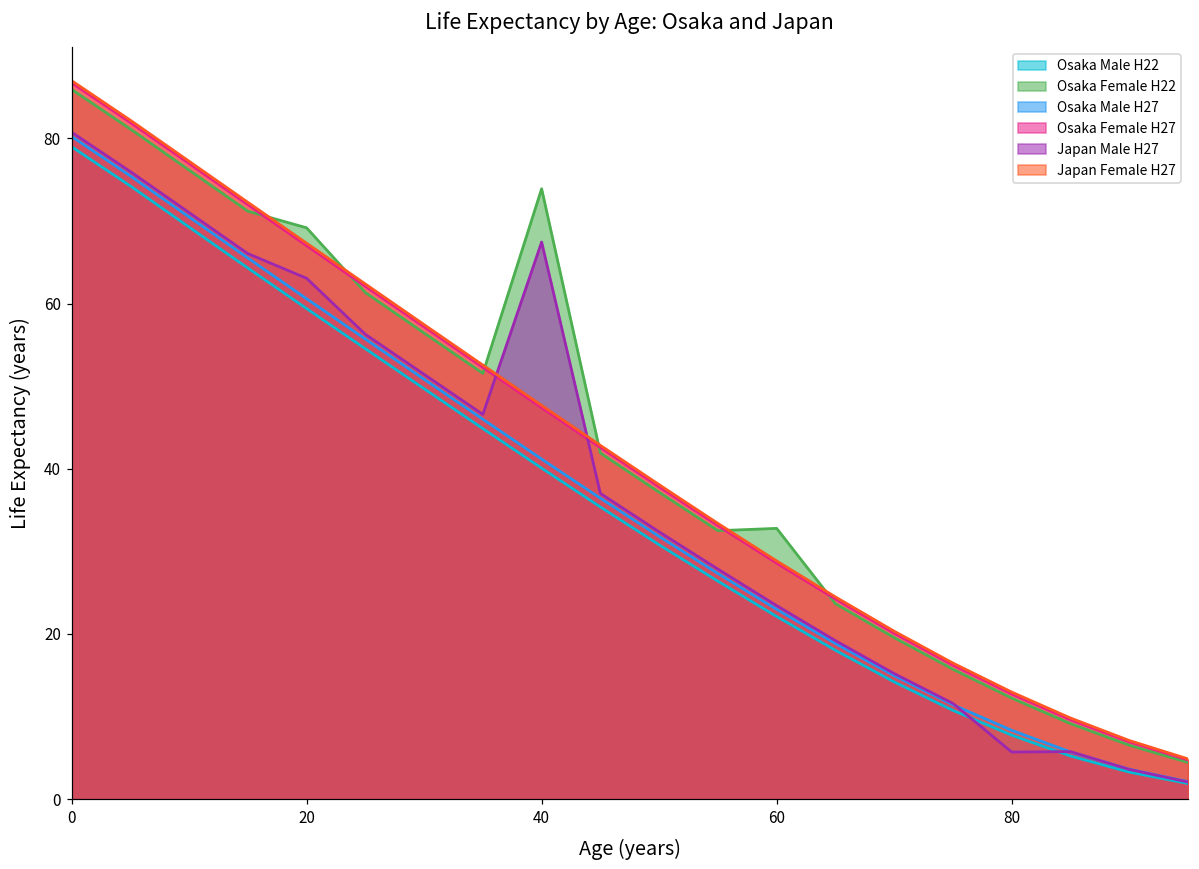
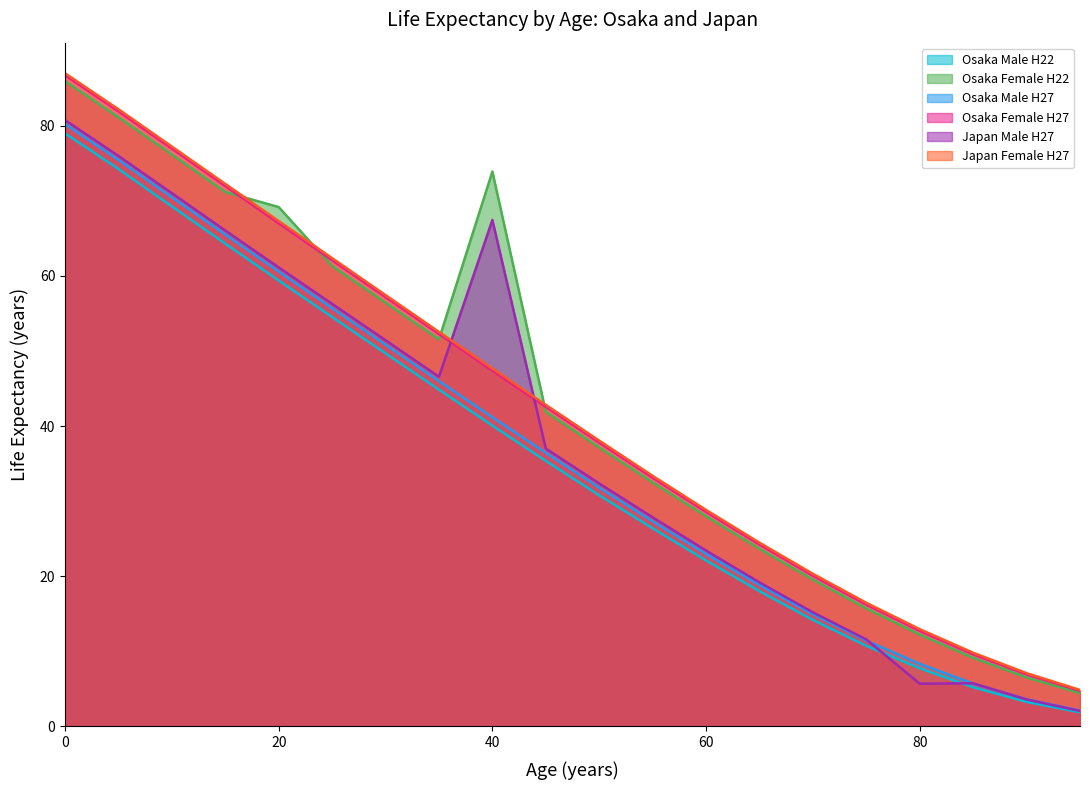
  {
    "Osaka Female H22": {
      "0": 86,
      "20": 69,
      "40": 74,
-     "60": 33,
+     "60": 28,
      "80": 12
    },
    "Japan Male H27": {
      "0": 81,
-     "20": 63,
+     "20": 61,
      "40": 67,
      "60": 23,
      "80": 6
    }
  }
